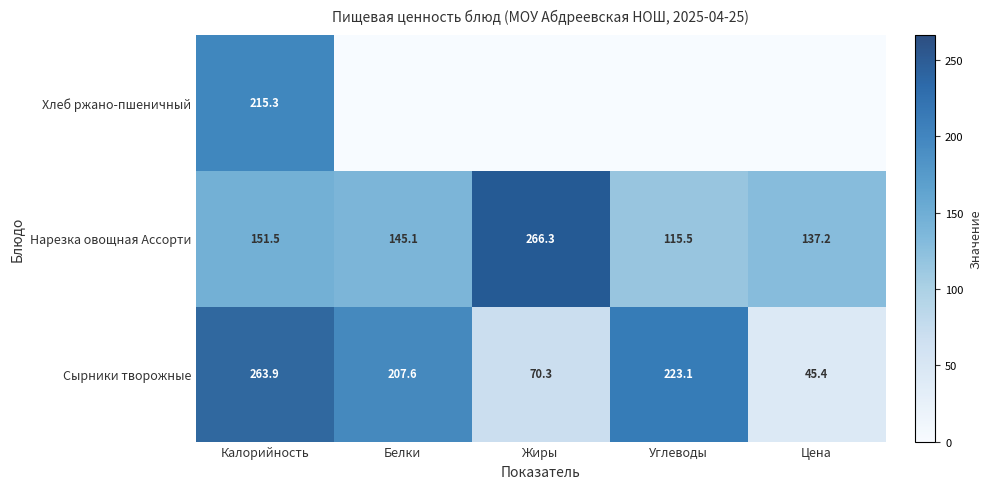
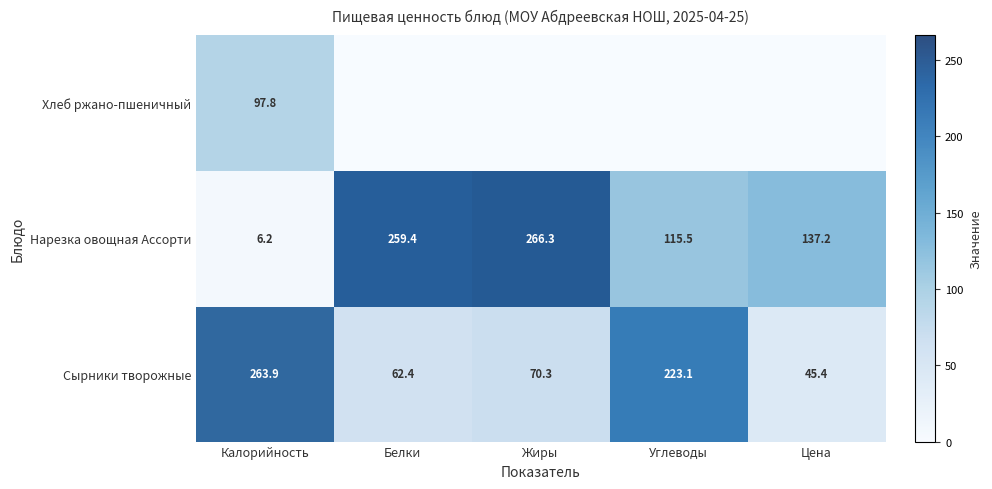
  {
    "Хлеб ржано-пшеничный": {
-     "Калорийность": 215.3
+     "Калорийность": 97.8
    },
    "Нарезка овощная Ассорти": {
-     "Калорийность": 151.5,
-     "Белки": 145.1,
+     "Калорийность": 6.2,
+     "Белки": 259.4,
      "Жиры": 266.3,
      "Углеводы": 115.5,
      "Цена": 137.2
    },
    "Сырники творожные": {
      "Калорийность": 263.9,
-     "Белки": 207.6,
+     "Белки": 62.4,
      "Жиры": 70.3,
      "Углеводы": 223.1,
      "Цена": 45.4
    }
  }
